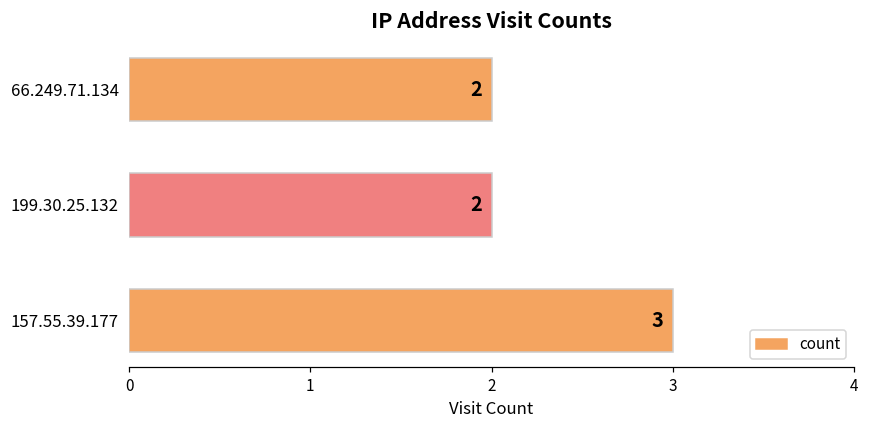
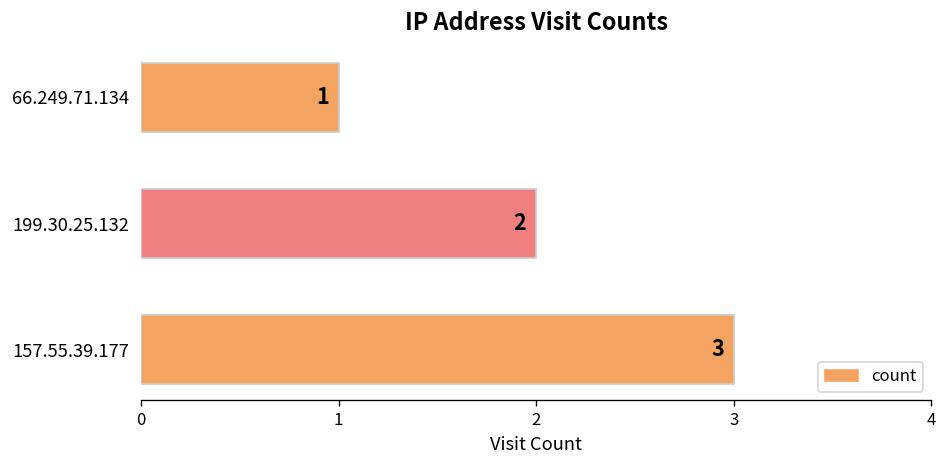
  {
-   "66.249.71.134": 2,
+   "66.249.71.134": 1,
    "199.30.25.132": 2,
    "157.55.39.177": 3
  }
